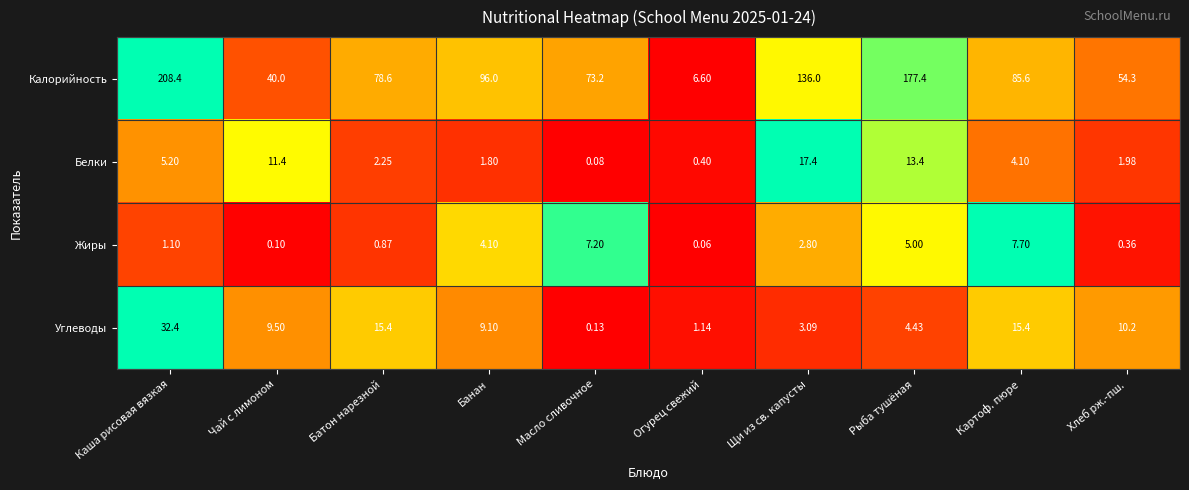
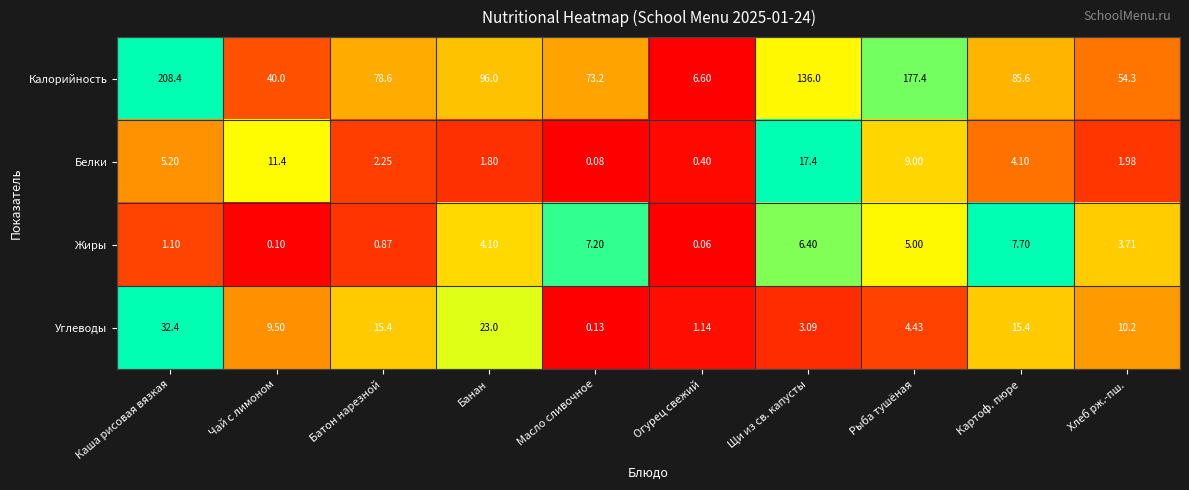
  {
    "Калорийность": {
      "Каша рисовая вязкая": 208.4,
      "Чай с лимоном": 40.0,
      "Батон нарезной": 78.6,
      "Банан": 96.0,
      "Масло сливочное": 73.2,
      "Огурец свежий": 6.60,
      "Щи из св. капусты": 136.0,
      "Рыба тушёная": 177.4,
      "Картоф. пюре": 85.6,
      "Хлеб рж.-пш.": 54.3
    },
    "Белки": {
      "Каша рисовая вязкая": 5.20,
      "Чай с лимоном": 11.4,
      "Батон нарезной": 2.25,
      "Банан": 1.80,
      "Масло сливочное": 0.08,
      "Огурец свежий": 0.40,
      "Щи из св. капусты": 17.4,
-     "Рыба тушёная": 13.4,
+     "Рыба тушёная": 9.00,
      "Картоф. пюре": 4.10,
      "Хлеб рж.-пш.": 1.98
    },
    "Жиры": {
      "Каша рисовая вязкая": 1.10,
      "Чай с лимоном": 0.10,
      "Батон нарезной": 0.87,
      "Банан": 4.10,
      "Масло сливочное": 7.20,
      "Огурец свежий": 0.06,
-     "Щи из св. капусты": 2.80,
+     "Щи из св. капусты": 6.40,
      "Рыба тушёная": 5.00,
      "Картоф. пюре": 7.70,
-     "Хлеб рж.-пш.": 0.36
+     "Хлеб рж.-пш.": 3.71
    },
    "Углеводы": {
      "Каша рисовая вязкая": 32.4,
      "Чай с лимоном": 9.50,
      "Батон нарезной": 15.4,
-     "Банан": 9.10,
+     "Банан": 23.0,
      "Масло сливочное": 0.13,
      "Огурец свежий": 1.14,
      "Щи из св. капусты": 3.09,
      "Рыба тушёная": 4.43,
      "Картоф. пюре": 15.4,
      "Хлеб рж.-пш.": 10.2
    }
  }
